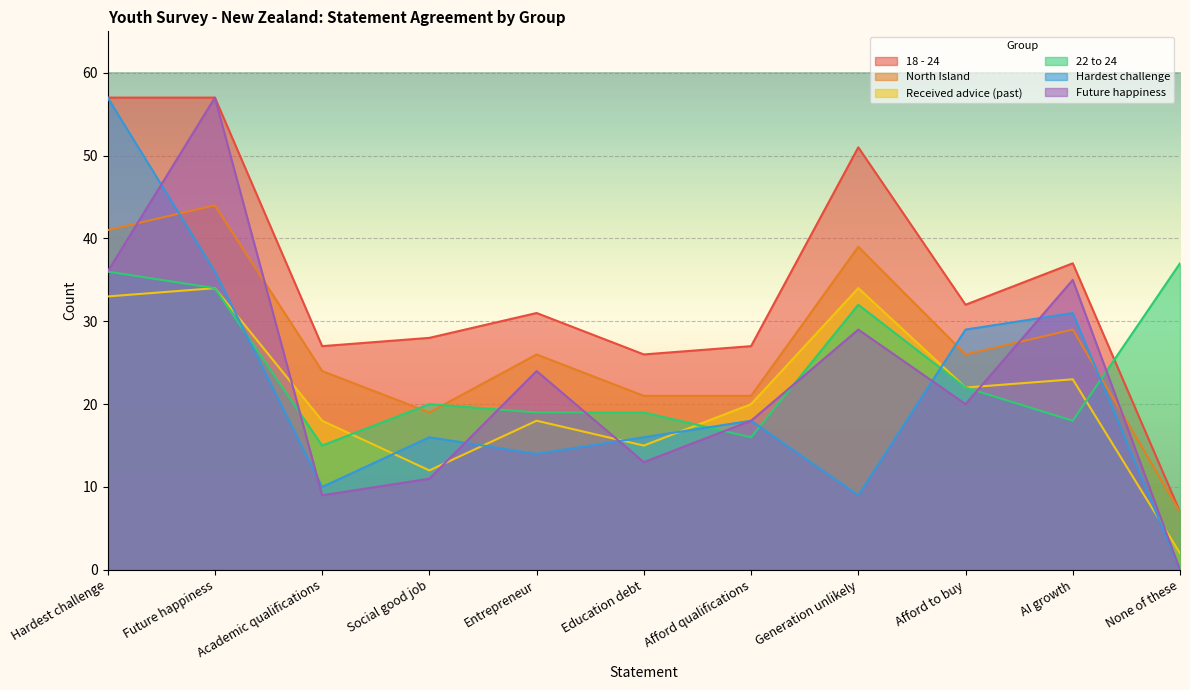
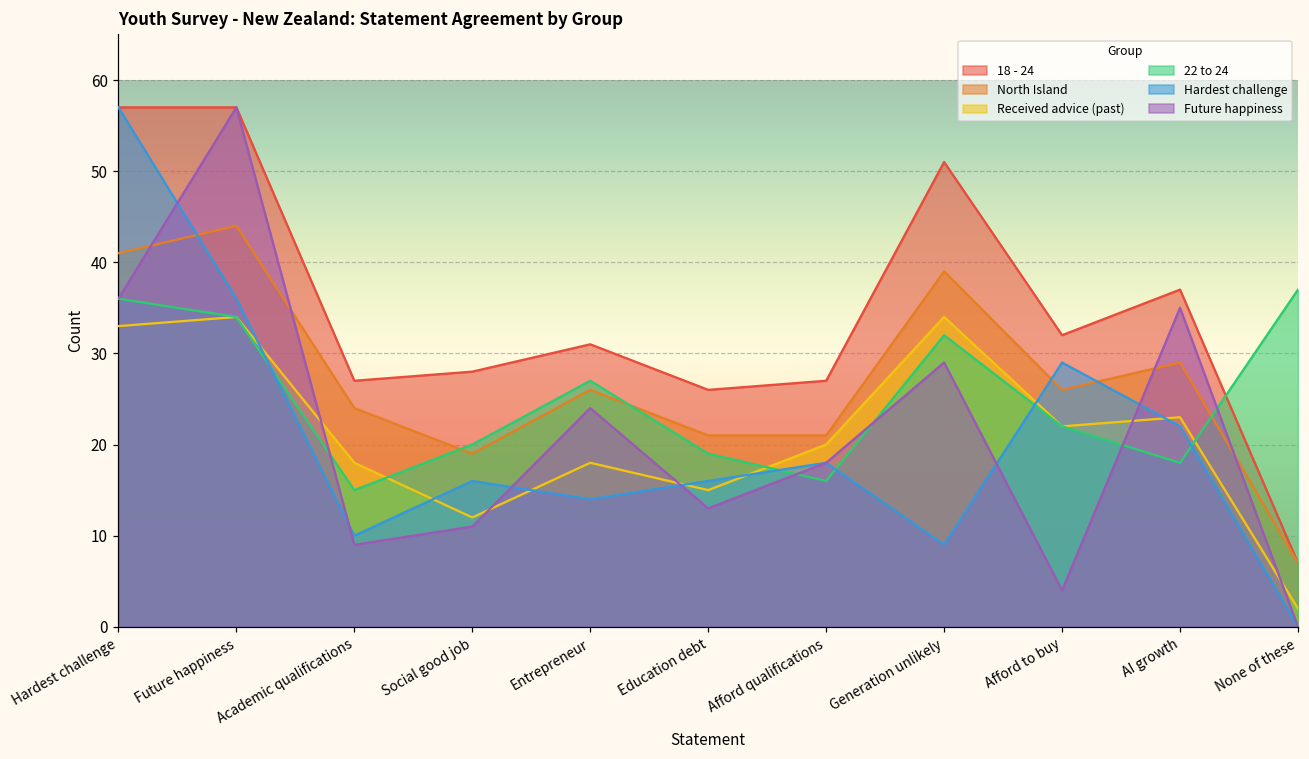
  {
    "Received advice (past)": {
      "Hardest challenge": 33,
      "Academic qualifications": 18,
      "Social good job": 12,
      "Entrepreneur": 18,
      "Education debt": 15,
      "Afford qualifications": 20,
      "Generation unlikely": 34,
      "AI growth": 23,
      "None of these": 2
    },
    "22 to 24": {
      "Academic qualifications": 15,
      "Social good job": 20,
-     "Entrepreneur": 19,
+     "Entrepreneur": 27,
      "Education debt": 19,
      "Afford qualifications": 16,
      "Generation unlikely": 32,
      "AI growth": 18,
      "None of these": 37
    },
    "Hardest challenge": {
      "Future happiness": 36,
      "Academic qualifications": 10,
      "Social good job": 16,
      "Entrepreneur": 14,
      "Education debt": 16,
      "Generation unlikely": 9,
      "Afford to buy": 29,
-     "AI growth": 31
+     "AI growth": 22
    },
    "Future happiness": {
      "Academic qualifications": 9,
      "Social good job": 11,
      "Entrepreneur": 24,
      "Education debt": 13,
      "Generation unlikely": 29,
-     "Afford to buy": 20,
+     "Afford to buy": 4,
      "AI growth": 35
    }
  }
